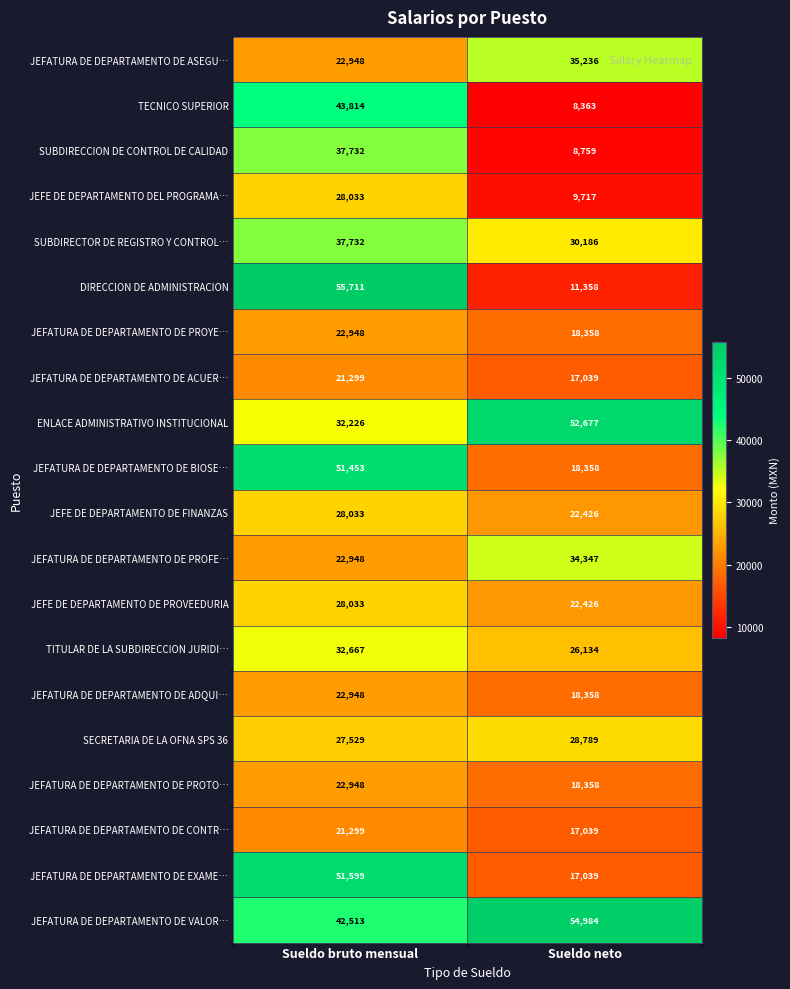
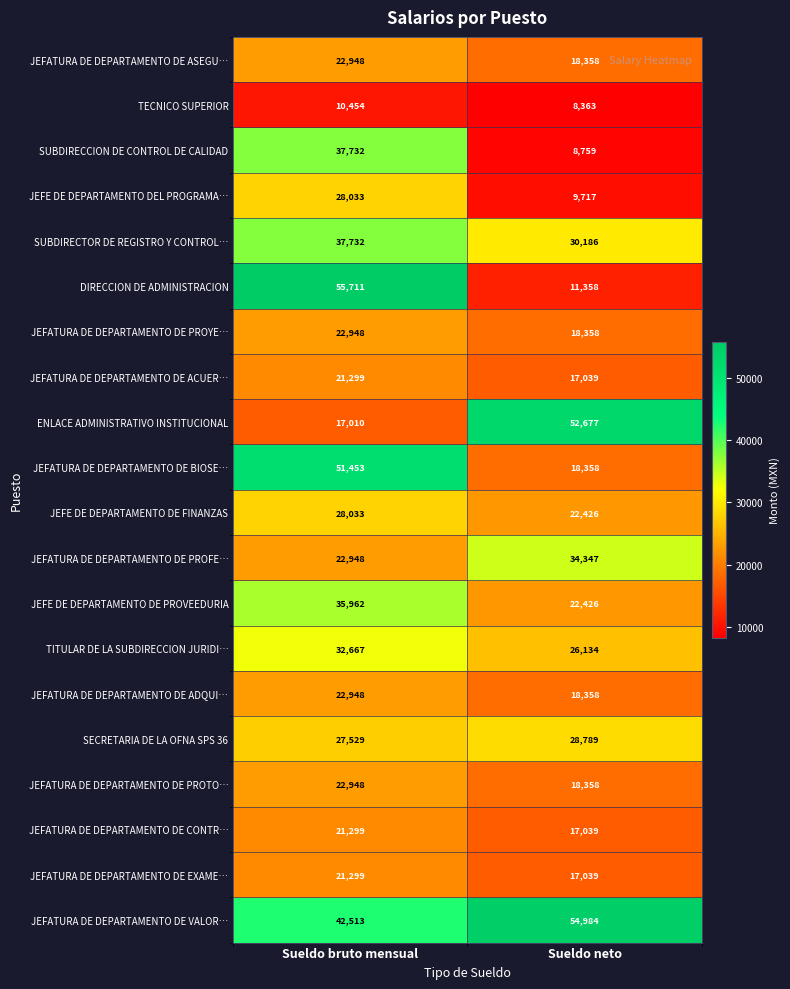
  {
    "JEFATURA DE DEPARTAMENTO DE ASEGU…": {
      "Sueldo bruto mensual": "22,948",
-     "Sueldo neto": "35,236"
+     "Sueldo neto": "18,358"
    },
    "TECNICO SUPERIOR": {
-     "Sueldo bruto mensual": "43,814",
+     "Sueldo bruto mensual": "10,454",
      "Sueldo neto": "8,363"
    },
    "SUBDIRECCION DE CONTROL DE CALIDAD": {
      "Sueldo bruto mensual": "37,732",
      "Sueldo neto": "8,759"
    },
    "JEFE DE DEPARTAMENTO DEL PROGRAMA…": {
      "Sueldo bruto mensual": "28,033",
      "Sueldo neto": "9,717"
    },
    "SUBDIRECTOR DE REGISTRO Y CONTROL…": {
      "Sueldo bruto mensual": "37,732",
      "Sueldo neto": "30,186"
    },
    "DIRECCION DE ADMINISTRACION": {
      "Sueldo bruto mensual": "55,711",
      "Sueldo neto": "11,358"
    },
    "JEFATURA DE DEPARTAMENTO DE PROYE…": {
      "Sueldo bruto mensual": "22,948",
      "Sueldo neto": "18,358"
    },
    "JEFATURA DE DEPARTAMENTO DE ACUER…": {
      "Sueldo bruto mensual": "21,299",
      "Sueldo neto": "17,039"
    },
    "ENLACE ADMINISTRATIVO INSTITUCIONAL": {
-     "Sueldo bruto mensual": "32,226",
+     "Sueldo bruto mensual": "17,010",
      "Sueldo neto": "52,677"
    },
    "JEFATURA DE DEPARTAMENTO DE BIOSE…": {
      "Sueldo bruto mensual": "51,453",
      "Sueldo neto": "18,358"
    },
    "JEFE DE DEPARTAMENTO DE FINANZAS": {
      "Sueldo bruto mensual": "28,033",
      "Sueldo neto": "22,426"
    },
    "JEFATURA DE DEPARTAMENTO DE PROFE…": {
      "Sueldo bruto mensual": "22,948",
      "Sueldo neto": "34,347"
    },
    "JEFE DE DEPARTAMENTO DE PROVEEDURIA": {
-     "Sueldo bruto mensual": "28,033",
+     "Sueldo bruto mensual": "35,962",
      "Sueldo neto": "22,426"
    },
    "TITULAR DE LA SUBDIRECCION JURIDI…": {
      "Sueldo bruto mensual": "32,667",
      "Sueldo neto": "26,134"
    },
    "JEFATURA DE DEPARTAMENTO DE ADQUI…": {
      "Sueldo bruto mensual": "22,948",
      "Sueldo neto": "18,358"
    },
    "SECRETARIA DE LA OFNA SPS 36": {
      "Sueldo bruto mensual": "27,529",
      "Sueldo neto": "28,789"
    },
    "JEFATURA DE DEPARTAMENTO DE PROTO…": {
      "Sueldo bruto mensual": "22,948",
      "Sueldo neto": "18,358"
    },
    "JEFATURA DE DEPARTAMENTO DE CONTR…": {
      "Sueldo bruto mensual": "21,299",
      "Sueldo neto": "17,039"
    },
    "JEFATURA DE DEPARTAMENTO DE EXAME…": {
-     "Sueldo bruto mensual": "51,599",
+     "Sueldo bruto mensual": "21,299",
      "Sueldo neto": "17,039"
    },
    "JEFATURA DE DEPARTAMENTO DE VALOR…": {
      "Sueldo bruto mensual": "42,513",
      "Sueldo neto": "54,984"
    }
  }
